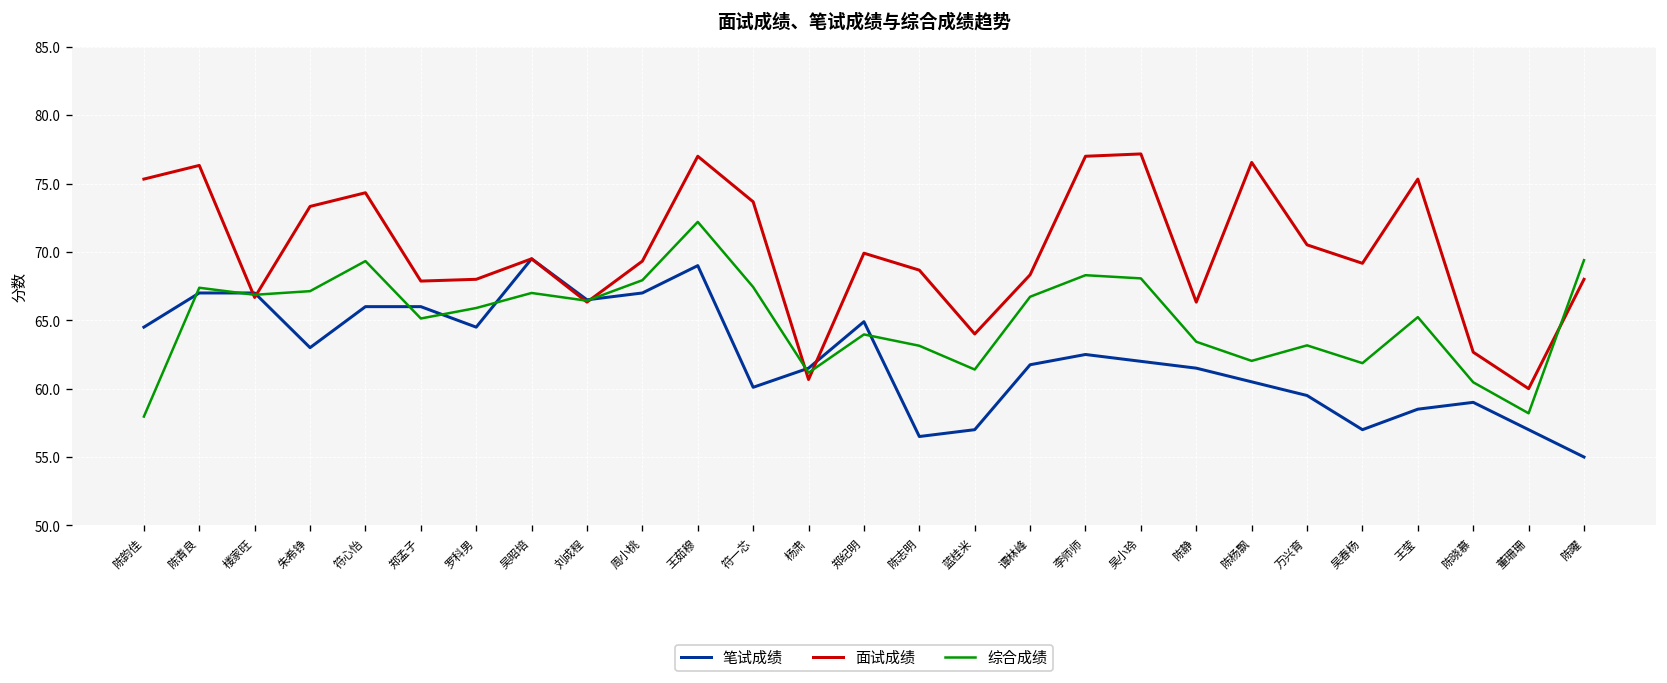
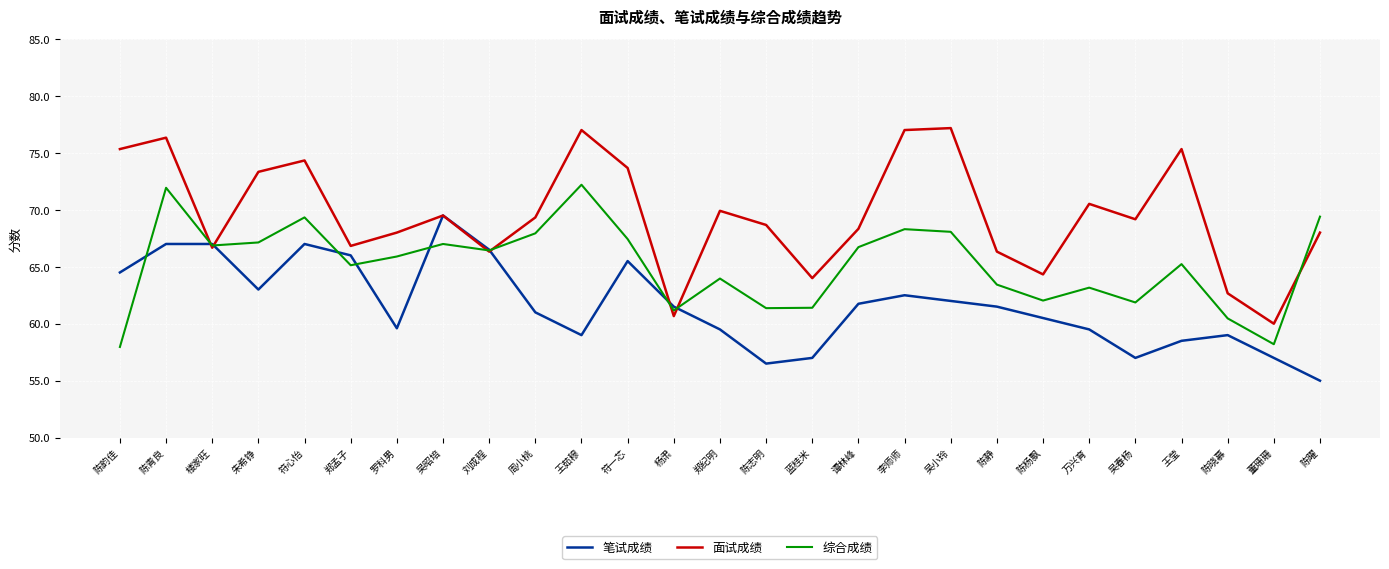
  {
    "笔试成绩": {
      "陈韵佳": 64.5,
      "陈青良": 67.0,
      "朱希铮": 63.0,
-     "符心怡": 66,
+     "符心怡": 67,
      "郑孟子": 66.0,
-     "罗科男": 64.5,
-     "周小桃": 67,
-     "王茹穆": 69,
-     "符一芯": 60.1,
+     "罗科男": 59.6,
+     "周小桃": 61,
+     "王茹穆": 59,
+     "符一芯": 65.5,
      "杨肃": 61.5,
-     "郑纪明": 64.9,
+     "郑纪明": 59.5,
      "陈志明": 56.5,
      "蓝桂米": 57.0,
      "谭林峰": 61.8,
      "李师师": 62.5,
      "吴小玲": 62.0,
      "陈静": 61.5,
      "陈杨飘": 60.5,
      "万兴育": 59.5,
      "吴春杨": 57.0,
      "王莹": 58.5,
      "陈晓慕": 59.0,
      "董珊珊": 57.0,
      "陈曜": 55.0
    },
    "面试成绩": {
      "陈韵佳": 75.3,
      "陈青良": 76.3,
      "朱希铮": 73.3,
      "符心怡": 74.3,
-     "郑孟子": 67.9,
+     "郑孟子": 66.8,
      "罗科男": 68.0,
      "周小桃": 69.3,
      "王茹穆": 77.0,
      "符一芯": 73.7,
      "杨肃": 60.7,
      "郑纪明": 69.9,
      "陈志明": 68.7,
      "蓝桂米": 64.0,
      "谭林峰": 68.3,
      "李师师": 77.0,
      "吴小玲": 77.2,
      "陈静": 66.3,
-     "陈杨飘": 76.6,
+     "陈杨飘": 64.3,
      "万兴育": 70.5,
      "吴春杨": 69.2,
      "王莹": 75.3,
      "陈晓慕": 62.7,
      "董珊珊": 60.0,
      "陈曜": 68.0
    },
    "综合成绩": {
      "陈韵佳": 58.0,
-     "陈青良": 67.4,
+     "陈青良": 71.9,
      "朱希铮": 67.1,
      "符心怡": 69.3,
      "郑孟子": 65.1,
      "罗科男": 65.9,
      "吴昭培": 67.0,
      "周小桃": 67.9,
      "王茹穆": 72.2,
      "符一芯": 67.4,
      "杨肃": 61.2,
      "郑纪明": 64.0,
-     "陈志明": 63.1,
+     "陈志明": 61.4,
      "蓝桂米": 61.4,
      "谭林峰": 66.7,
      "李师师": 68.3,
      "吴小玲": 68.1,
      "陈静": 63.4,
      "陈杨飘": 62.0,
      "万兴育": 63.2,
      "吴春杨": 61.9,
      "王莹": 65.2,
      "陈晓慕": 60.5,
      "董珊珊": 58.2,
      "陈曜": 69.4
    }
  }
